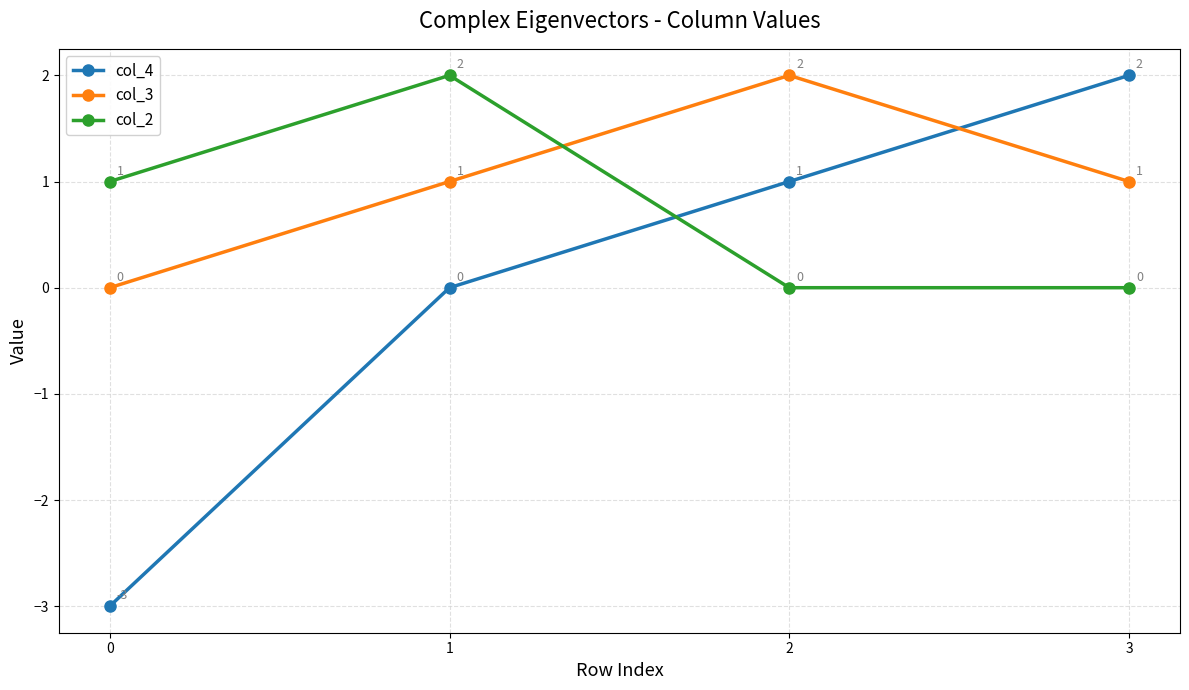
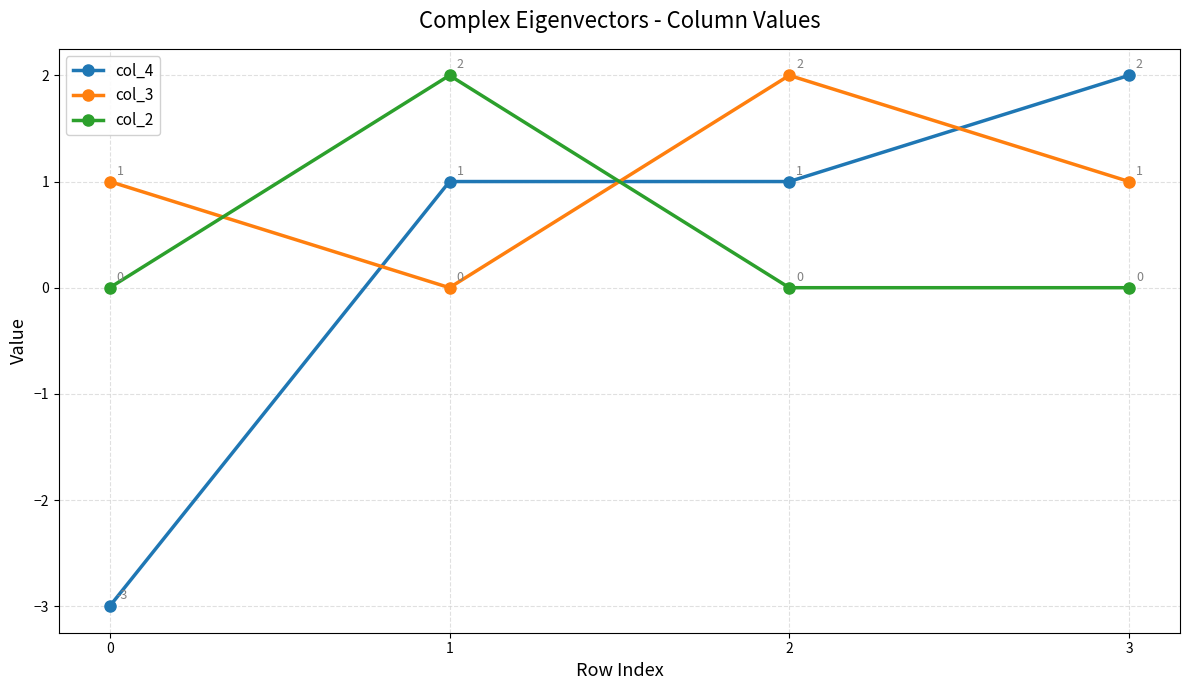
  {
    "col_4": {
      "0": -3,
-     "1": 0,
+     "1": 1,
      "2": 1,
      "3": 2
    },
    "col_3": {
-     "0": 0,
-     "1": 1,
+     "0": 1,
+     "1": 0,
      "2": 2,
      "3": 1
    },
    "col_2": {
-     "0": 1,
+     "0": 0,
      "1": 2,
      "2": 0,
      "3": 0
    }
  }
